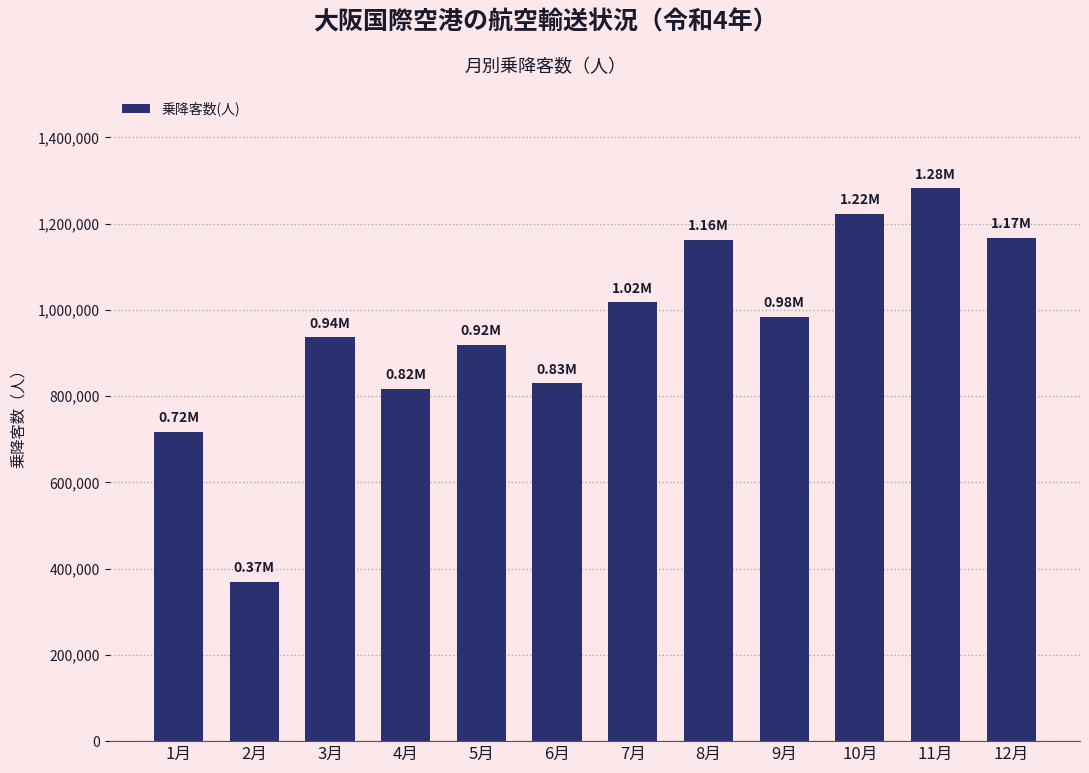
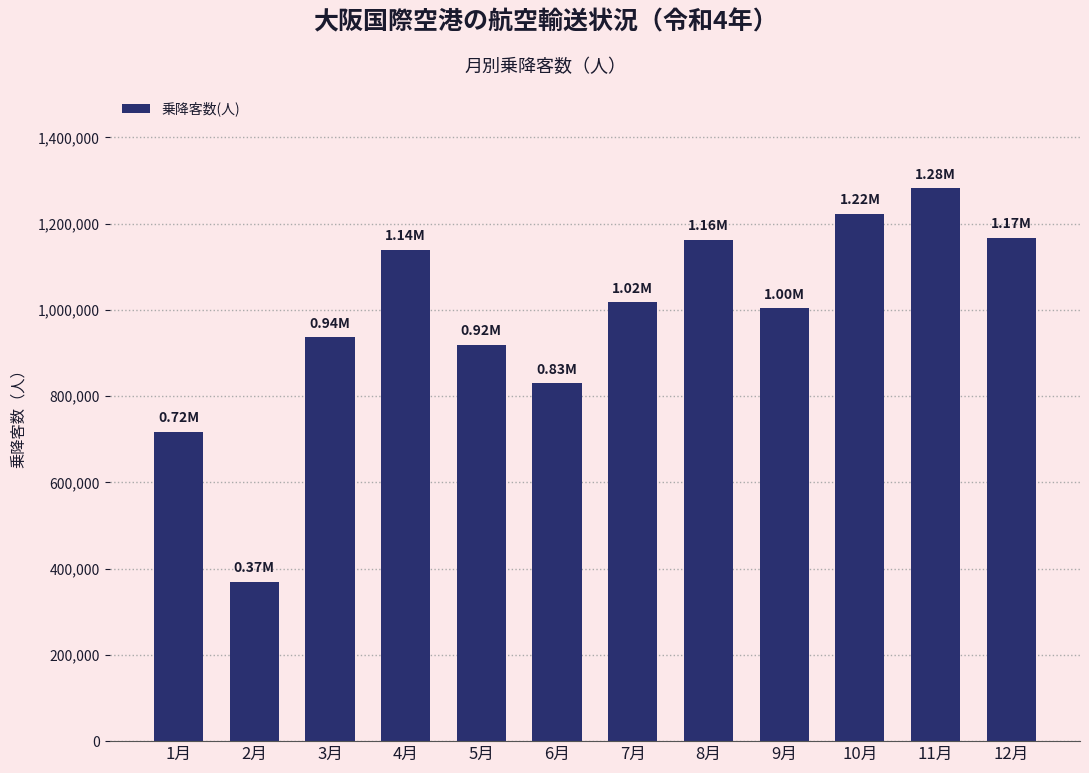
  {
    "1月": "0.72M",
    "2月": "0.37M",
    "3月": "0.94M",
-   "4月": "0.82M",
+   "4月": "1.14M",
    "5月": "0.92M",
    "6月": "0.83M",
    "7月": "1.02M",
    "8月": "1.16M",
-   "9月": "0.98M",
+   "9月": "1.00M",
    "10月": "1.22M",
    "11月": "1.28M",
    "12月": "1.17M"
  }
